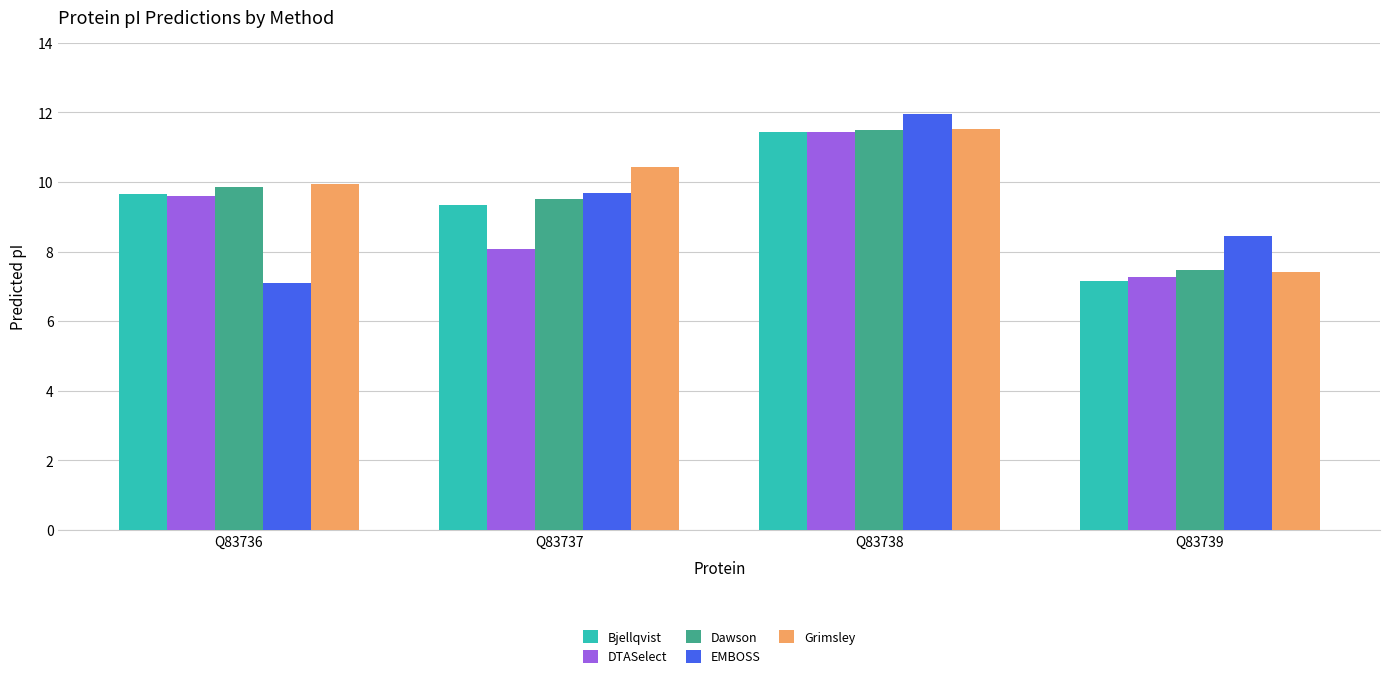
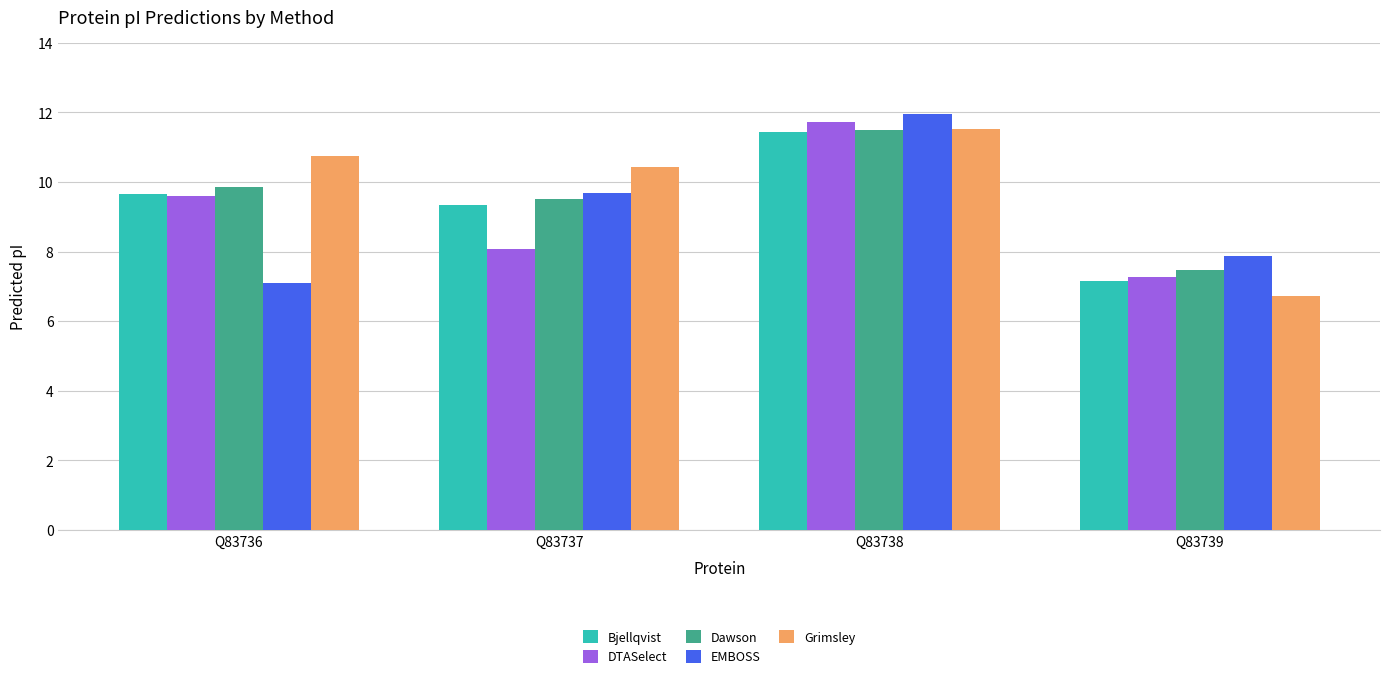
  {
    "DTASelect": {
      "Q83736": 9.6,
      "Q83737": 8.1,
-     "Q83738": 11.4,
+     "Q83738": 11.7,
      "Q83739": 7.3
    },
    "EMBOSS": {
      "Q83736": 7.1,
      "Q83737": 9.7,
      "Q83738": 11.9,
-     "Q83739": 8.5
+     "Q83739": 7.9
    },
    "Grimsley": {
-     "Q83736": 9.9,
+     "Q83736": 10.7,
      "Q83737": 10.4,
      "Q83738": 11.5,
-     "Q83739": 7.4
+     "Q83739": 6.7
    }
  }
